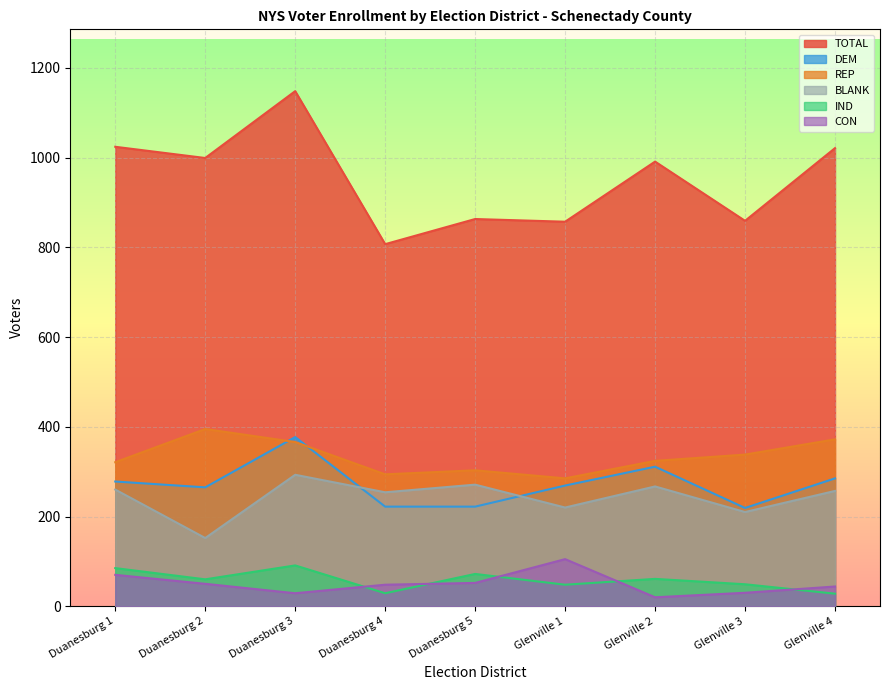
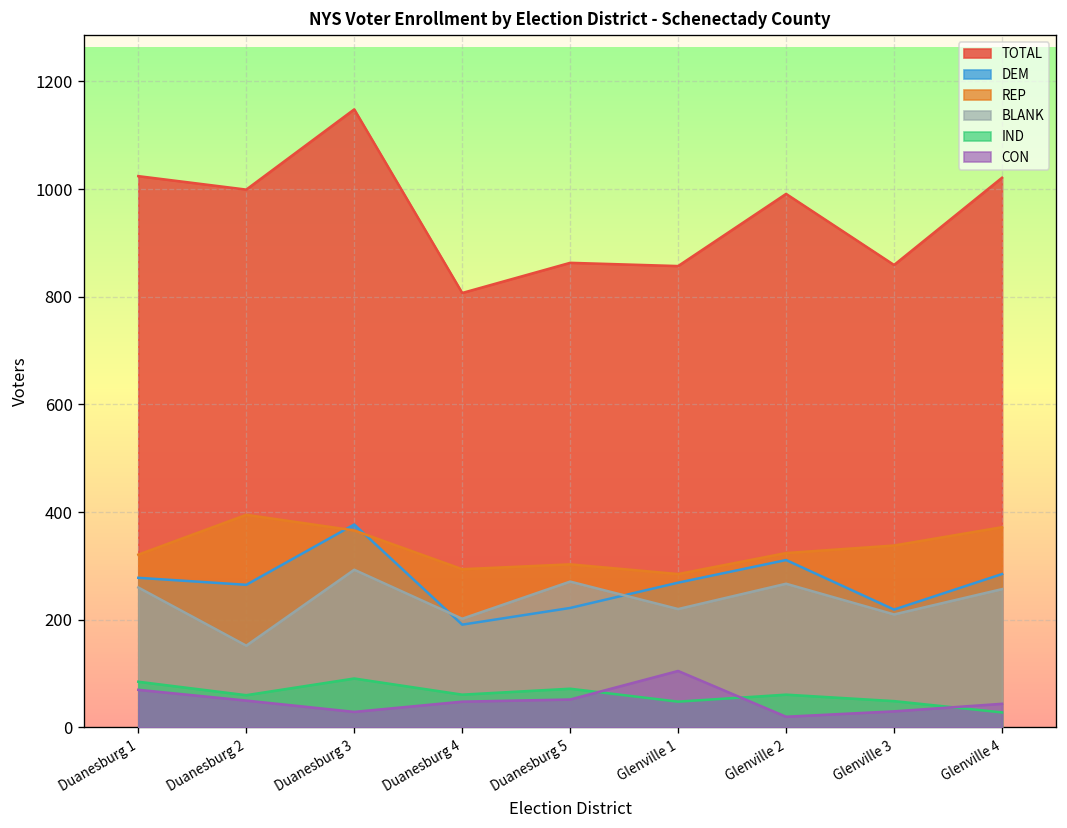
  {
    "DEM": {
      "Duanesburg 1": 280,
      "Duanesburg 2": 270,
      "Duanesburg 3": 380,
-     "Duanesburg 4": 220,
+     "Duanesburg 4": 190,
      "Duanesburg 5": 220,
      "Glenville 1": 270,
      "Glenville 2": 310,
      "Glenville 3": 220,
      "Glenville 4": 290
    },
    "BLANK": {
      "Duanesburg 1": 260,
      "Duanesburg 2": 150,
      "Duanesburg 3": 290,
-     "Duanesburg 4": 250,
+     "Duanesburg 4": 200,
      "Duanesburg 5": 270,
      "Glenville 1": 220,
      "Glenville 2": 270,
      "Glenville 3": 210,
      "Glenville 4": 260
    },
    "IND": {
      "Duanesburg 1": 90,
      "Duanesburg 2": 60,
      "Duanesburg 3": 90,
-     "Duanesburg 4": 30,
+     "Duanesburg 4": 60,
      "Duanesburg 5": 70,
      "Glenville 1": 50,
      "Glenville 2": 60,
      "Glenville 3": 50,
      "Glenville 4": 30
    },
    "CON": {
      "Duanesburg 1": 70,
      "Duanesburg 2": 50,
      "Duanesburg 3": 30,
      "Duanesburg 4": 50,
      "Duanesburg 5": 50,
      "Glenville 1": 110,
      "Glenville 2": 20,
      "Glenville 3": 30,
      "Glenville 4": 40
    }
  }
